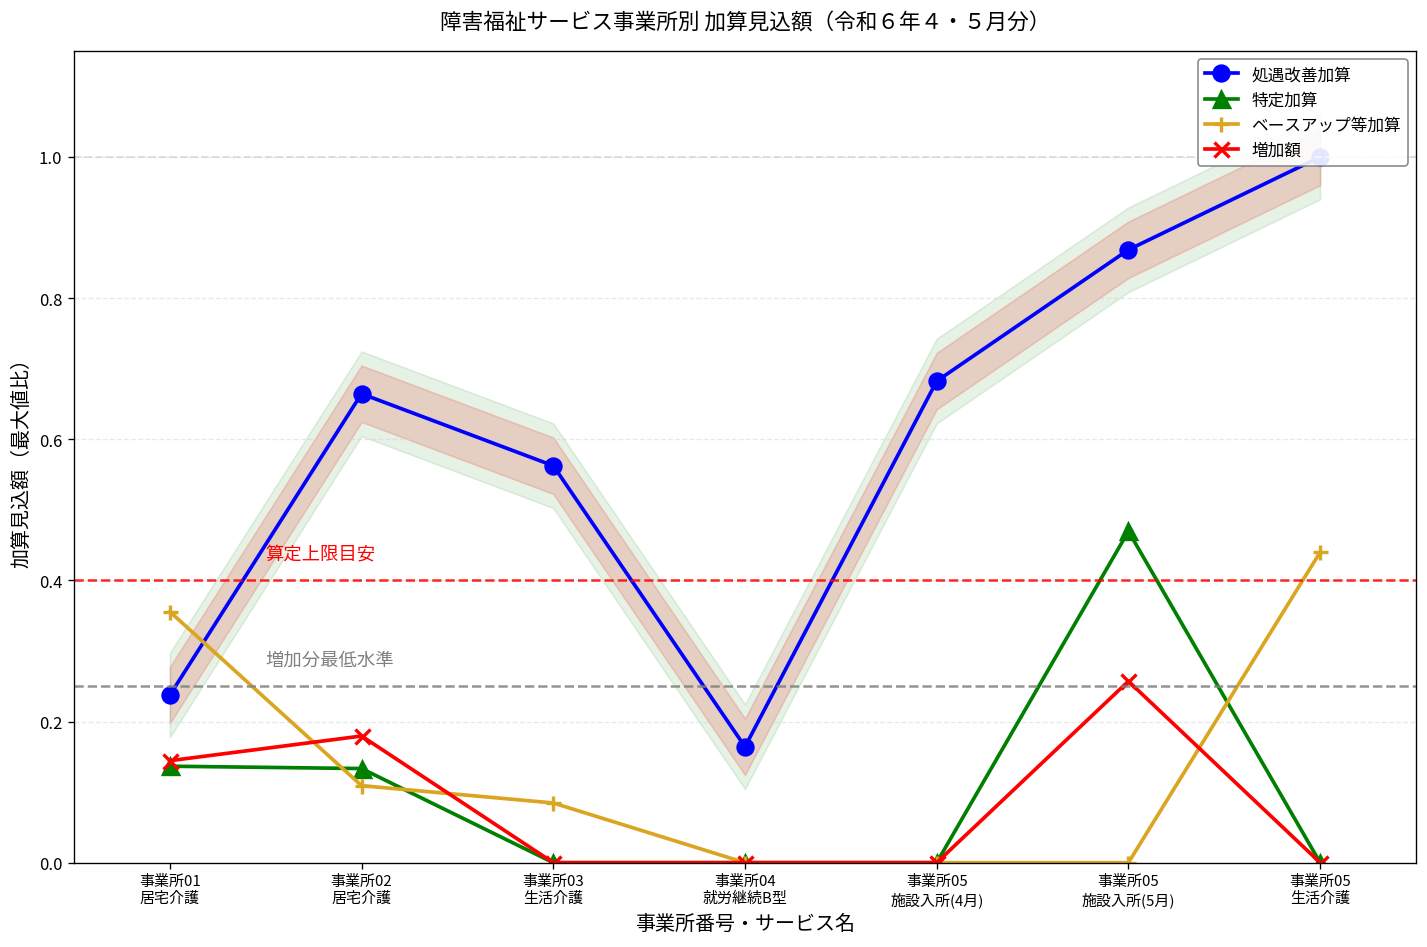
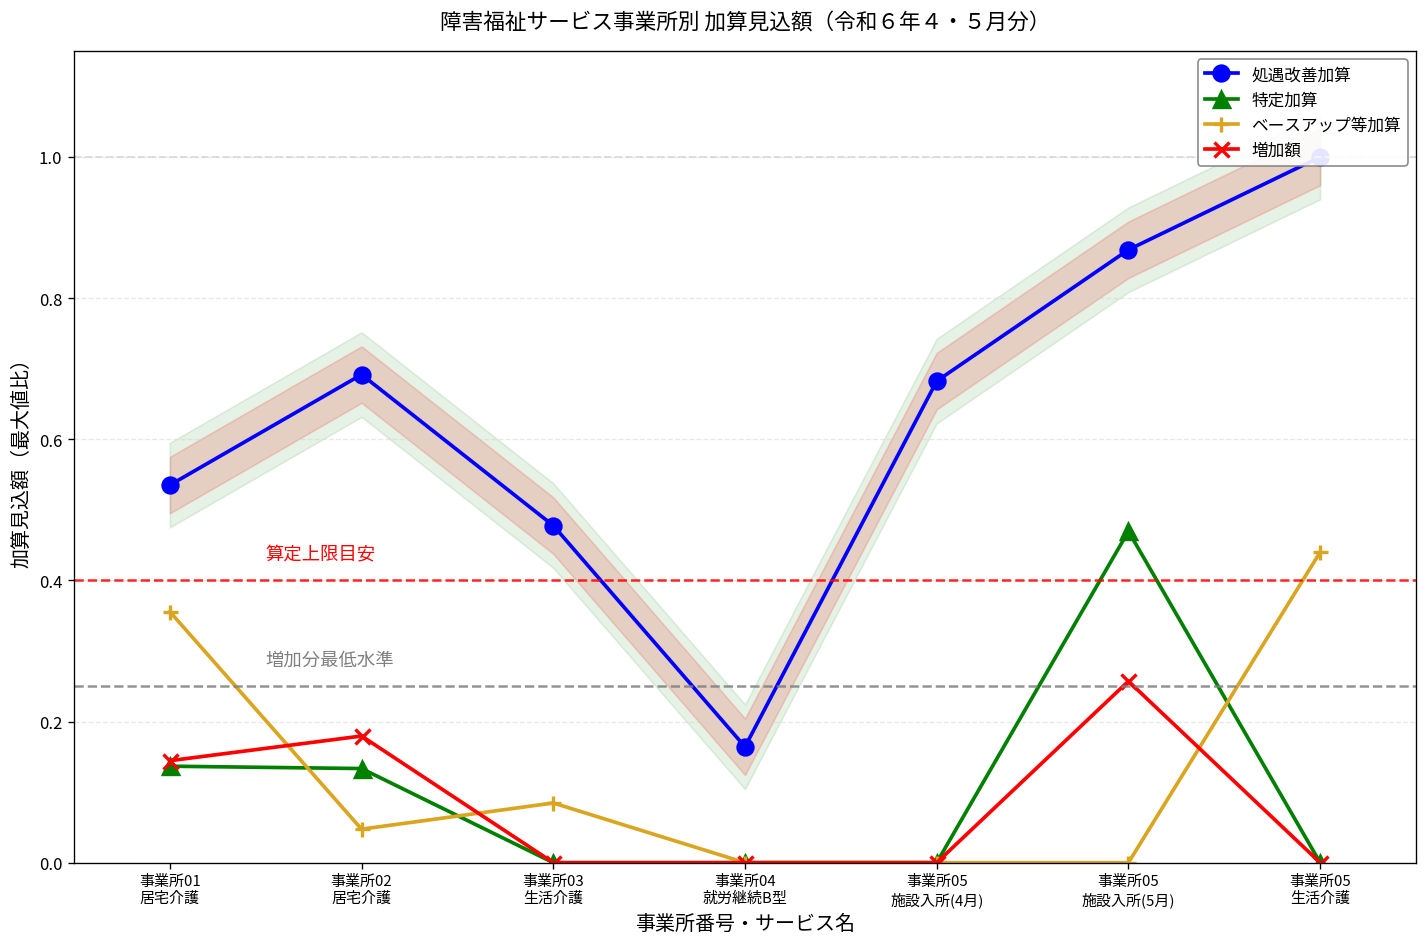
  {
    "処遇改善加算": {
-     "事業所01 居宅介護": 0.24,
-     "事業所02 居宅介護": 0.66,
-     "事業所03 生活介護": 0.56,
+     "事業所01 居宅介護": 0.54,
+     "事業所02 居宅介護": 0.69,
+     "事業所03 生活介護": 0.48,
      "事業所04 就労継続B型": 0.16,
      "事業所05 施設入所(4月)": 0.68,
      "事業所05 施設入所(5月)": 0.87
    },
    "ベースアップ等加算": {
      "事業所01 居宅介護": 0.36,
-     "事業所02 居宅介護": 0.11,
+     "事業所02 居宅介護": 0.05,
      "事業所03 生活介護": 0.08,
      "事業所05 施設入所(5月)": 0.00,
      "事業所05 生活介護": 0.44
    }
  }
